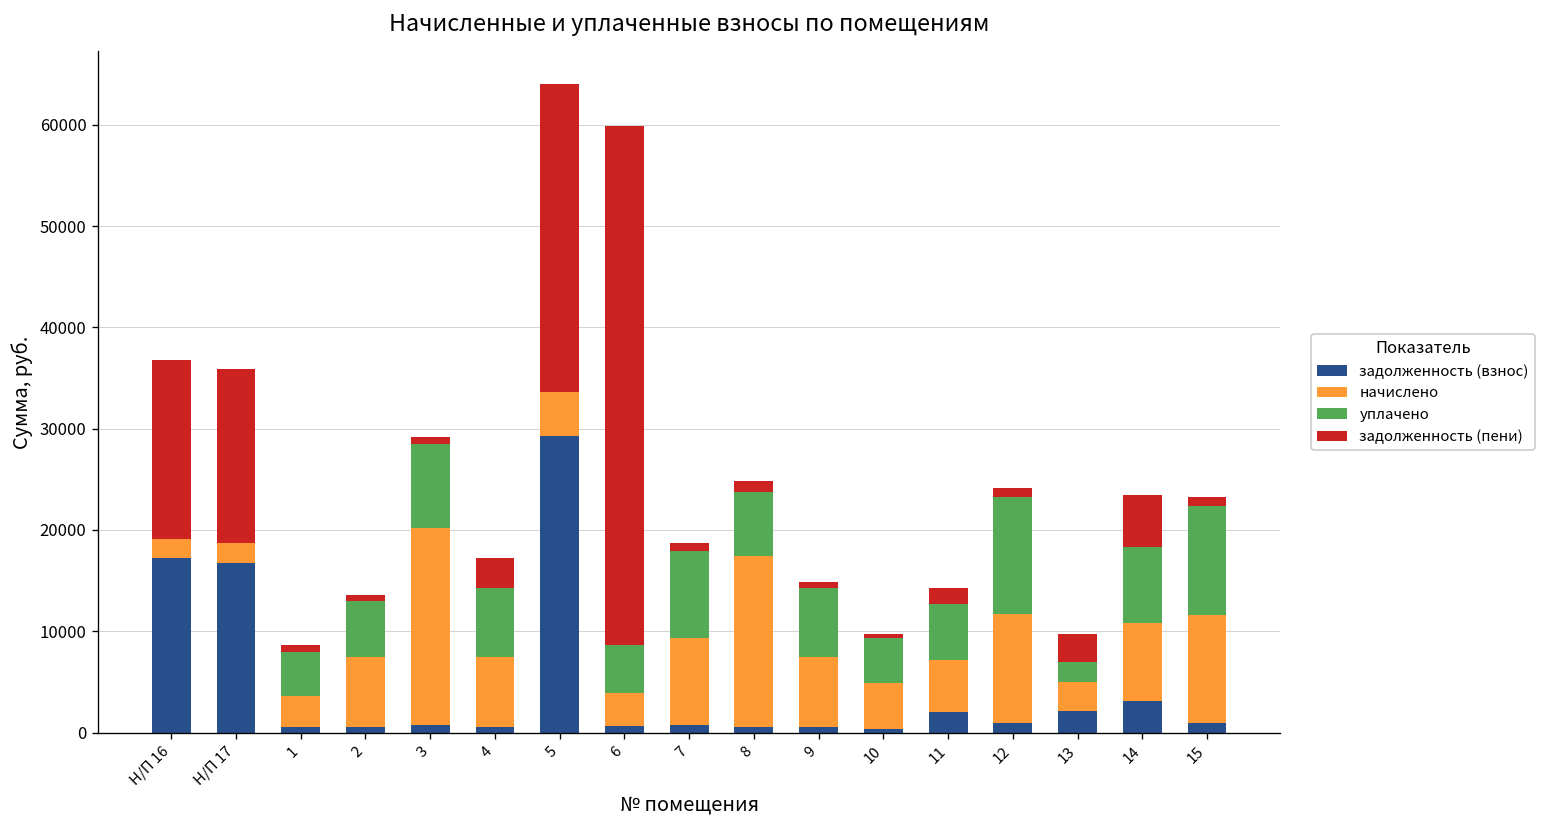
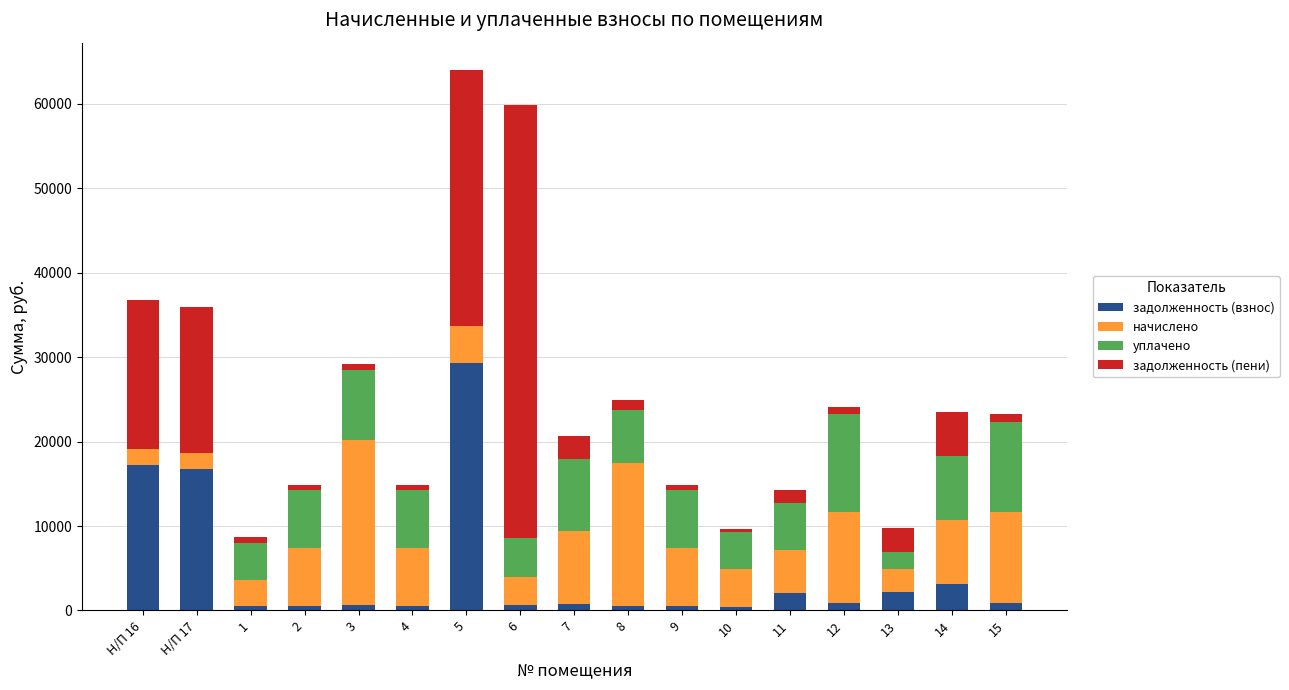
  {
    "задолженность (взнос)": {
      "Н/П 16": 17000,
      "Н/П 17": 17000,
      "1": 1000,
      "2": 1000,
      "3": 1000,
      "4": 1000,
      "5": 29000,
      "6": 1000,
      "7": 1000,
      "8": 1000,
      "9": 1000,
      "10": 0,
      "11": 2000,
      "12": 1000,
      "13": 2000,
      "14": 3000,
      "15": 1000
    },
    "начислено": {
      "Н/П 16": 2000,
      "Н/П 17": 2000,
      "1": 3000,
      "2": 7000,
      "3": 19000,
      "4": 7000,
      "5": 4000,
      "6": 3000,
      "7": 9000,
      "8": 17000,
      "9": 7000,
      "10": 4000,
      "11": 5000,
      "12": 11000,
      "13": 3000,
      "14": 8000,
      "15": 11000
    },
    "уплачено": {
      "Н/П 16": 0,
      "Н/П 17": 0,
      "1": 4000,
-     "2": 6000,
+     "2": 7000,
      "3": 8000,
      "4": 7000,
      "5": 0,
      "6": 5000,
      "7": 9000,
      "8": 6000,
      "9": 7000,
      "10": 4000,
      "11": 6000,
      "12": 12000,
      "13": 2000,
      "14": 8000,
      "15": 11000
    },
    "задолженность (пени)": {
      "Н/П 16": 18000,
      "Н/П 17": 17000,
      "1": 1000,
      "2": 1000,
      "3": 1000,
-     "4": 3000,
+     "4": 1000,
      "5": 30000,
      "6": 51000,
-     "7": 1000,
+     "7": 3000,
      "8": 1000,
      "9": 1000,
      "10": 0,
      "11": 1000,
      "12": 1000,
      "13": 3000,
      "14": 5000,
      "15": 1000
    }
  }
